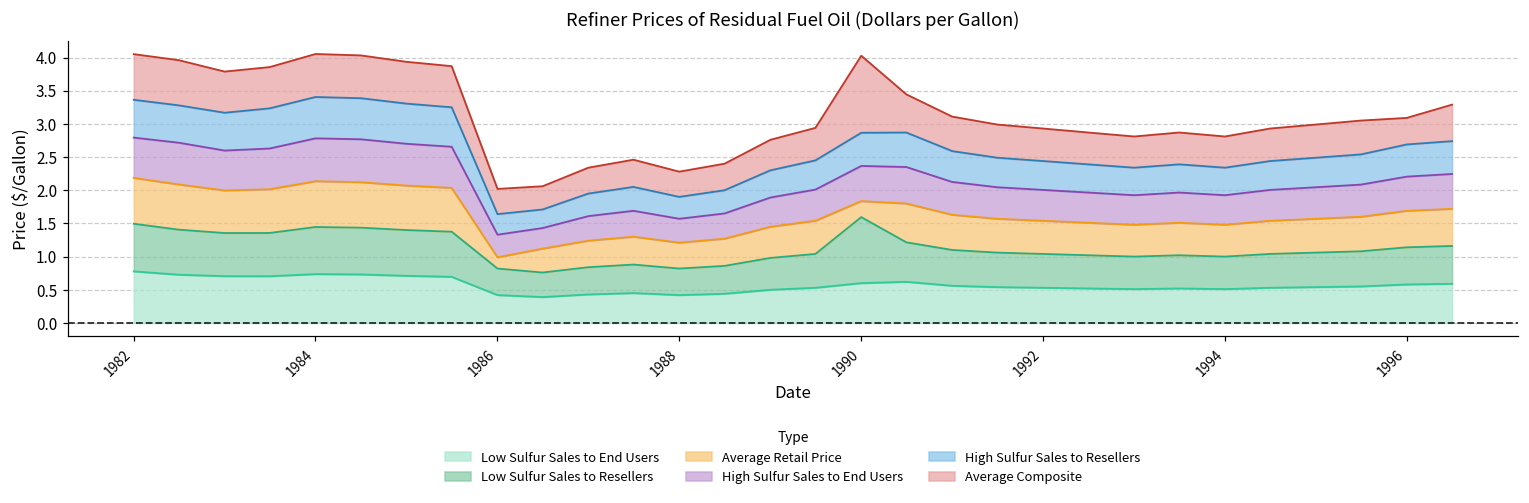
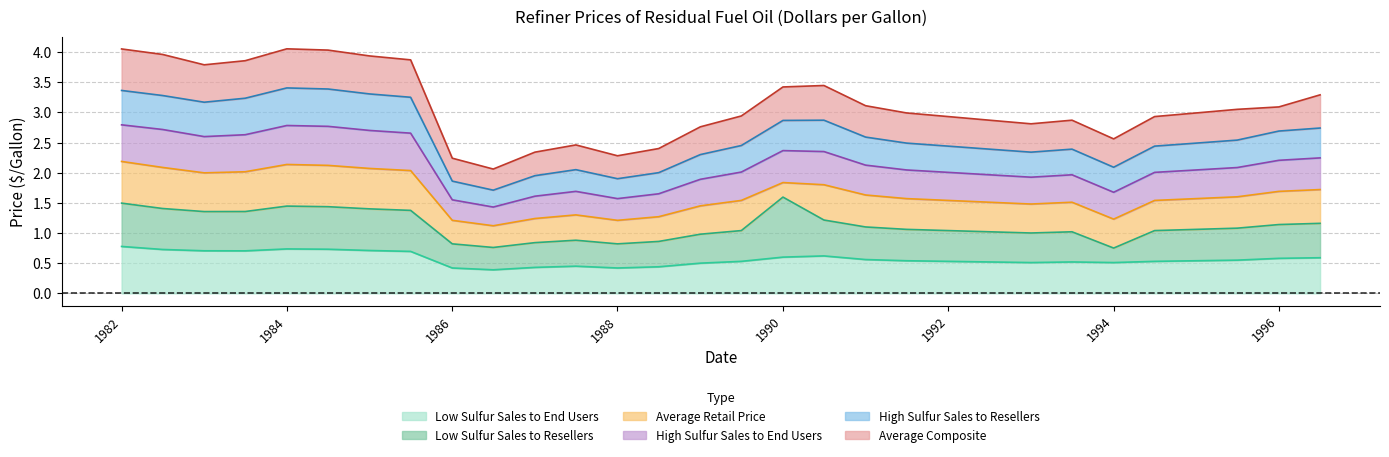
  {
    "Low Sulfur Sales to Resellers": {
      "1982": 0.7,
      "1984": 0.7,
      "1986": 0.4,
      "1988": 0.4,
      "1990": 1.0,
      "1992": 0.5,
-     "1994": 0.5,
+     "1994": 0.2,
      "1996": 0.6
    },
    "Average Retail Price": {
      "1982": 0.7,
      "1984": 0.7,
-     "1986": 0.2,
+     "1986": 0.4,
      "1988": 0.4,
      "1990": 0.2,
      "1992": 0.5,
      "1994": 0.5,
      "1996": 0.6
    },
    "High Sulfur Sales to End Users": {
      "1982": 0.6,
      "1984": 0.6,
      "1986": 0.3,
      "1988": 0.4,
      "1990": 0.5,
      "1992": 0.5,
      "1994": 0.4,
      "1996": 0.5
    },
    "Average Composite": {
      "1982": 0.7,
      "1984": 0.6,
      "1986": 0.4,
      "1988": 0.4,
-     "1990": 1.2,
+     "1990": 0.6,
      "1992": 0.5,
      "1994": 0.5,
      "1996": 0.4
    }
  }
